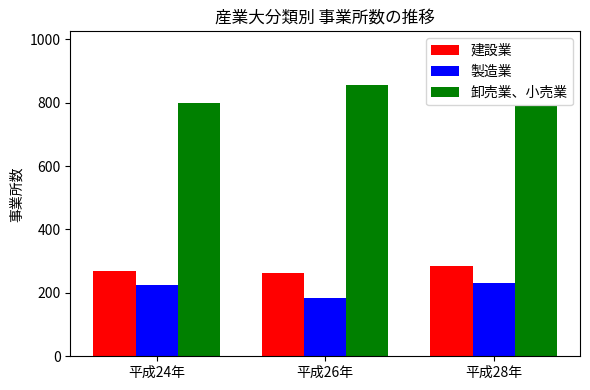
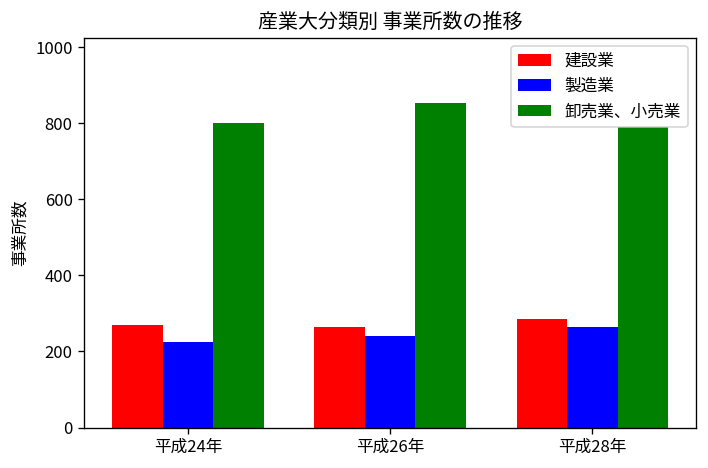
  {
    "建設業": {
      "平成24年": 270,
      "平成26年": 260,
      "平成28年": 290
    },
    "製造業": {
      "平成24年": 220,
-     "平成26年": 180,
-     "平成28年": 230
+     "平成26年": 240,
+     "平成28年": 270
    },
    "卸売業、小売業": {
      "平成24年": 800,
      "平成26年": 850,
      "平成28年": 790
    }
  }
